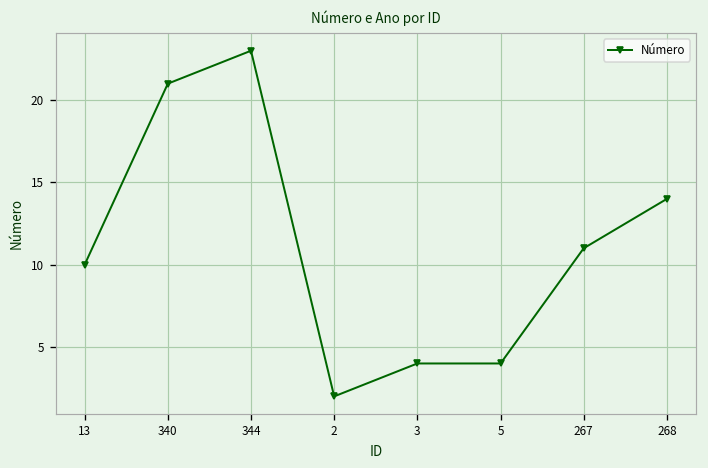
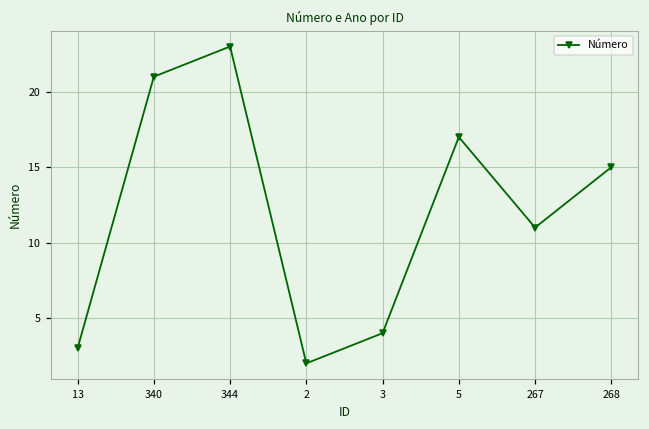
  {
-   "13": 10,
+   "13": 3,
    "340": 21,
    "344": 23,
    "2": 2,
    "3": 4,
-   "5": 4,
+   "5": 17,
    "267": 11,
-   "268": 14
+   "268": 15
  }
